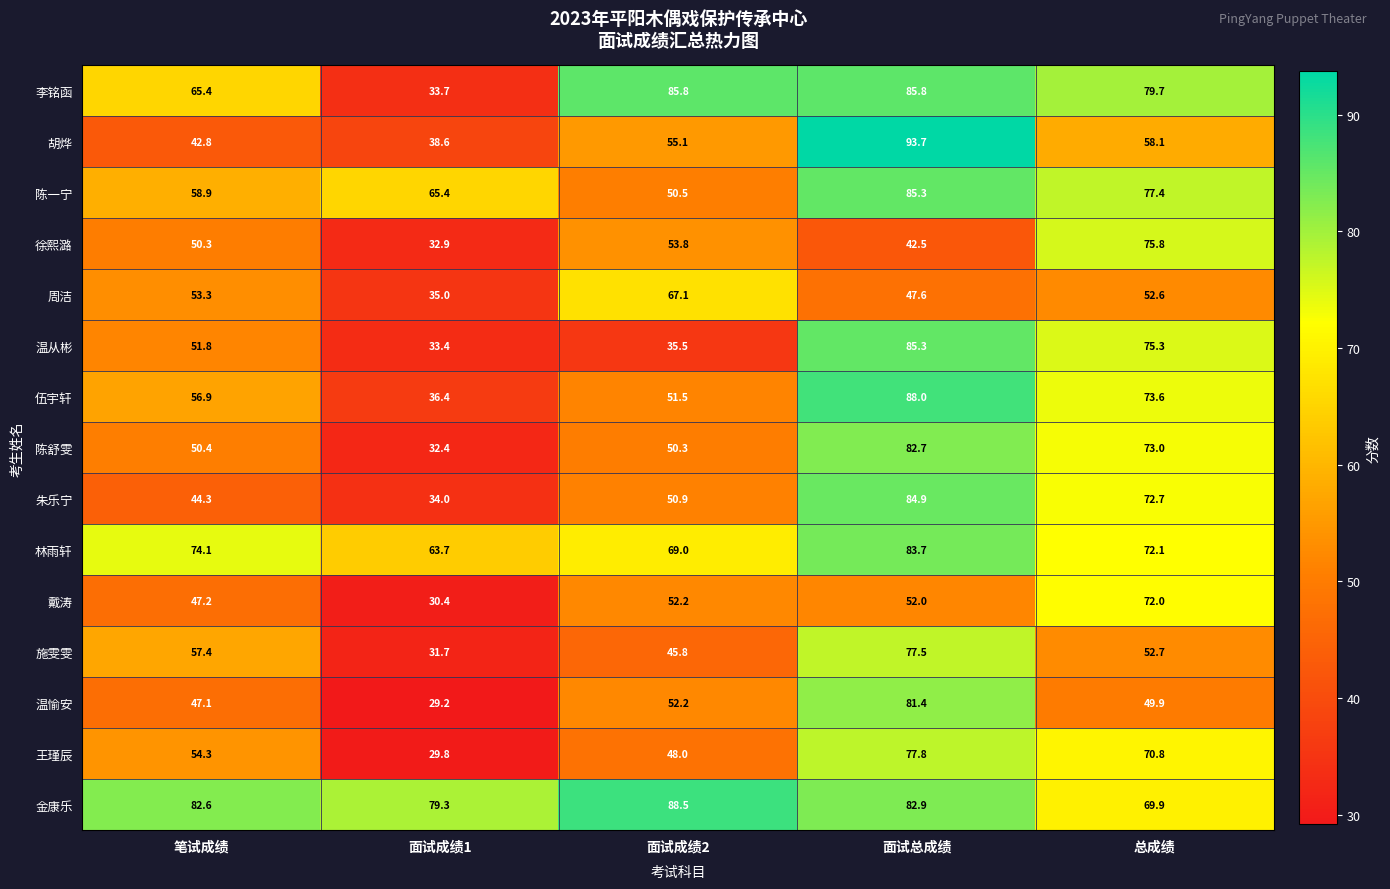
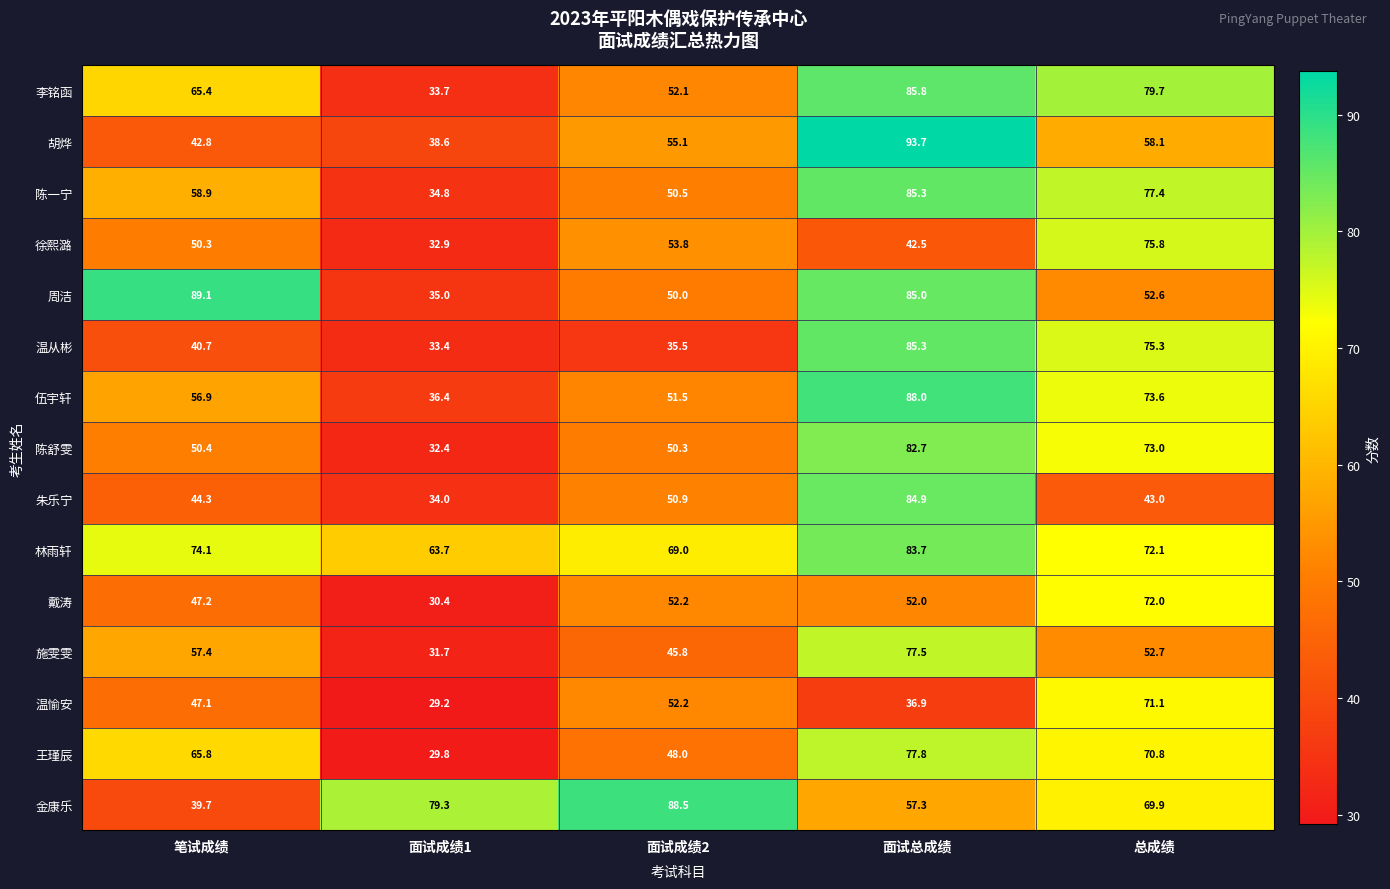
  {
    "李铭函": {
      "笔试成绩": 65.4,
      "面试成绩1": 33.7,
-     "面试成绩2": 85.8,
+     "面试成绩2": 52.1,
      "面试总成绩": 85.8,
      "总成绩": 79.7
    },
    "胡烨": {
      "笔试成绩": 42.8,
      "面试成绩1": 38.6,
      "面试成绩2": 55.1,
      "面试总成绩": 93.7,
      "总成绩": 58.1
    },
    "陈一宁": {
      "笔试成绩": 58.9,
-     "面试成绩1": 65.4,
+     "面试成绩1": 34.8,
      "面试成绩2": 50.5,
      "面试总成绩": 85.3,
      "总成绩": 77.4
    },
    "徐熙潞": {
      "笔试成绩": 50.3,
      "面试成绩1": 32.9,
      "面试成绩2": 53.8,
      "面试总成绩": 42.5,
      "总成绩": 75.8
    },
    "周洁": {
-     "笔试成绩": 53.3,
+     "笔试成绩": 89.1,
      "面试成绩1": 35.0,
-     "面试成绩2": 67.1,
-     "面试总成绩": 47.6,
+     "面试成绩2": 50.0,
+     "面试总成绩": 85.0,
      "总成绩": 52.6
    },
    "温从彬": {
-     "笔试成绩": 51.8,
+     "笔试成绩": 40.7,
      "面试成绩1": 33.4,
      "面试成绩2": 35.5,
      "面试总成绩": 85.3,
      "总成绩": 75.3
    },
    "伍宇轩": {
      "笔试成绩": 56.9,
      "面试成绩1": 36.4,
      "面试成绩2": 51.5,
      "面试总成绩": 88.0,
      "总成绩": 73.6
    },
    "陈舒雯": {
      "笔试成绩": 50.4,
      "面试成绩1": 32.4,
      "面试成绩2": 50.3,
      "面试总成绩": 82.7,
      "总成绩": 73.0
    },
    "朱乐宁": {
      "笔试成绩": 44.3,
      "面试成绩1": 34.0,
      "面试成绩2": 50.9,
      "面试总成绩": 84.9,
-     "总成绩": 72.7
+     "总成绩": 43.0
    },
    "林雨轩": {
      "笔试成绩": 74.1,
      "面试成绩1": 63.7,
      "面试成绩2": 69.0,
      "面试总成绩": 83.7,
      "总成绩": 72.1
    },
    "戴涛": {
      "笔试成绩": 47.2,
      "面试成绩1": 30.4,
      "面试成绩2": 52.2,
      "面试总成绩": 52.0,
      "总成绩": 72.0
    },
    "施雯雯": {
      "笔试成绩": 57.4,
      "面试成绩1": 31.7,
      "面试成绩2": 45.8,
      "面试总成绩": 77.5,
      "总成绩": 52.7
    },
    "温愉安": {
      "笔试成绩": 47.1,
      "面试成绩1": 29.2,
      "面试成绩2": 52.2,
-     "面试总成绩": 81.4,
-     "总成绩": 49.9
+     "面试总成绩": 36.9,
+     "总成绩": 71.1
    },
    "王瑾辰": {
-     "笔试成绩": 54.3,
+     "笔试成绩": 65.8,
      "面试成绩1": 29.8,
      "面试成绩2": 48.0,
      "面试总成绩": 77.8,
      "总成绩": 70.8
    },
    "金康乐": {
-     "笔试成绩": 82.6,
+     "笔试成绩": 39.7,
      "面试成绩1": 79.3,
      "面试成绩2": 88.5,
-     "面试总成绩": 82.9,
+     "面试总成绩": 57.3,
      "总成绩": 69.9
    }
  }
